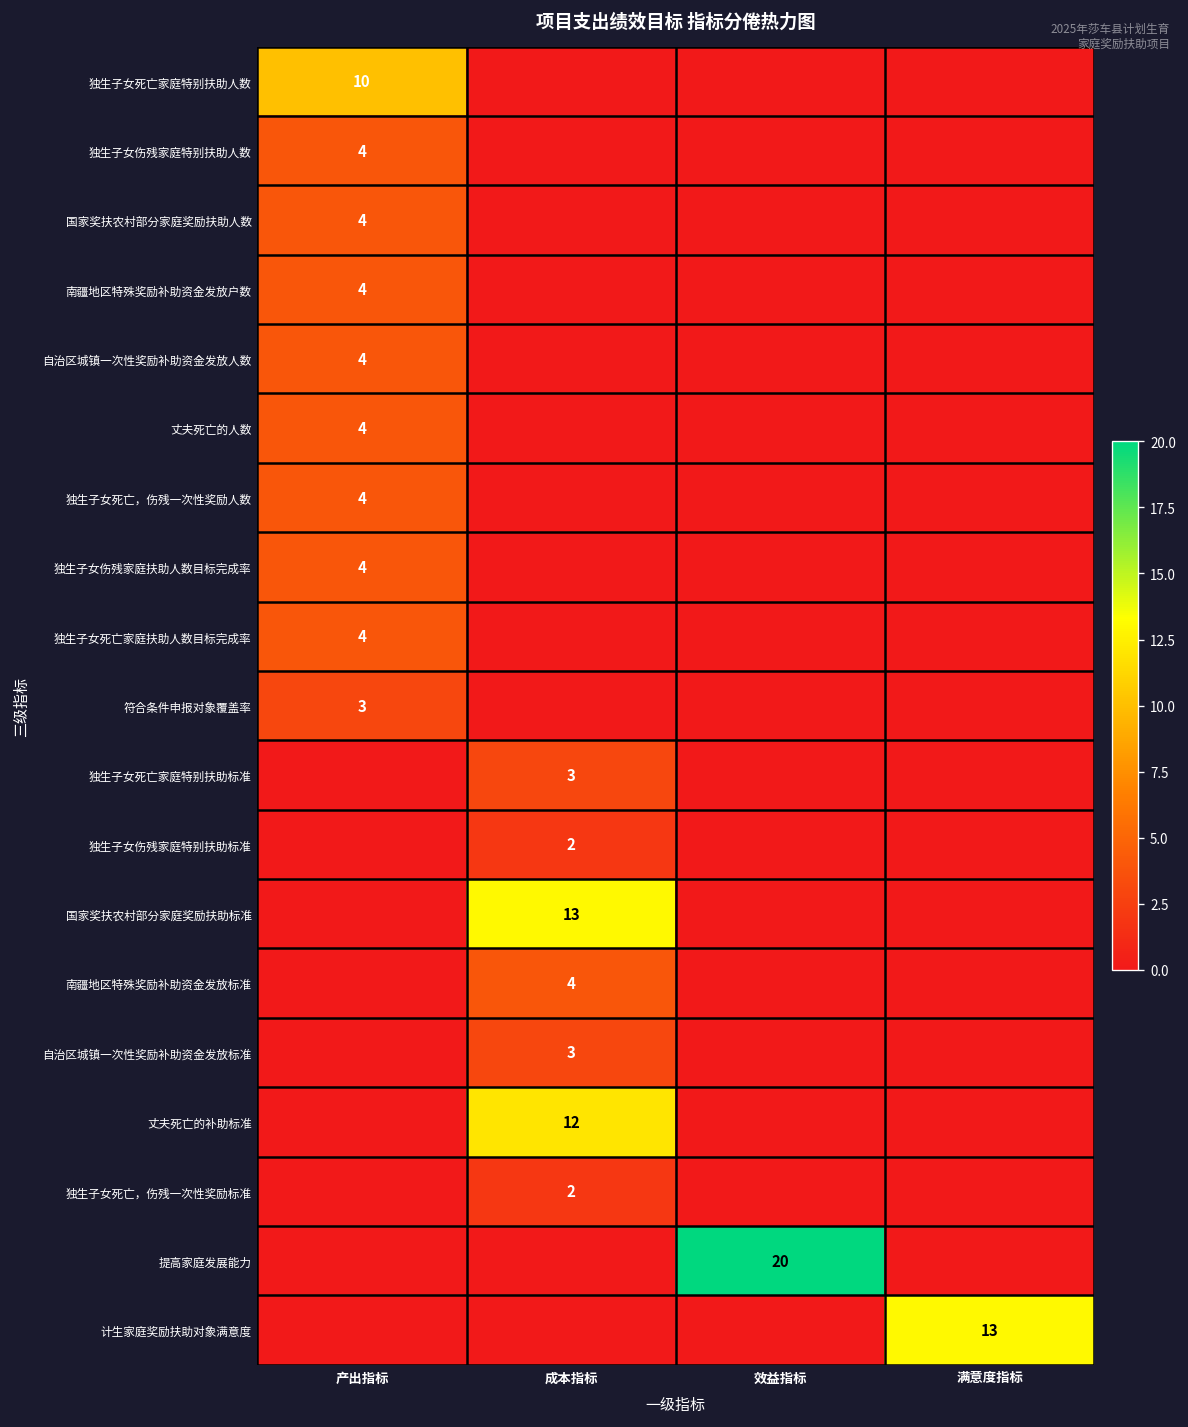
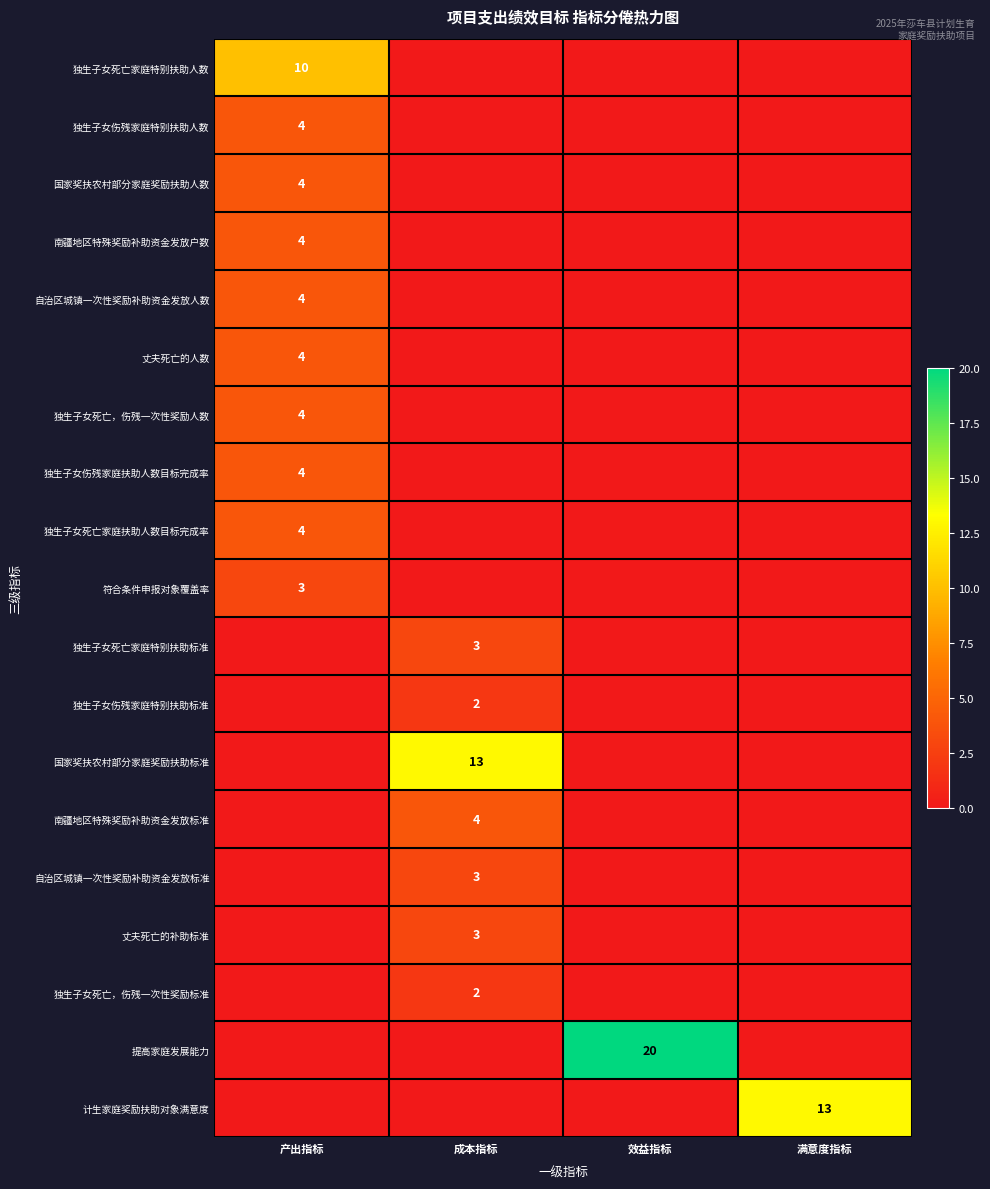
  {
    "独生子女死亡家庭特别扶助人数": {
      "产出指标": 10
    },
    "独生子女伤残家庭特别扶助人数": {
      "产出指标": 4
    },
    "国家奖扶农村部分家庭奖励扶助人数": {
      "产出指标": 4
    },
    "南疆地区特殊奖励补助资金发放户数": {
      "产出指标": 4
    },
    "自治区城镇一次性奖励补助资金发放人数": {
      "产出指标": 4
    },
    "丈夫死亡的人数": {
      "产出指标": 4
    },
    "独生子女死亡，伤残一次性奖励人数": {
      "产出指标": 4
    },
    "独生子女伤残家庭扶助人数目标完成率": {
      "产出指标": 4
    },
    "独生子女死亡家庭扶助人数目标完成率": {
      "产出指标": 4
    },
    "符合条件申报对象覆盖率": {
      "产出指标": 3
    },
    "独生子女死亡家庭特别扶助标准": {
      "成本指标": 3
    },
    "独生子女伤残家庭特别扶助标准": {
      "成本指标": 2
    },
    "国家奖扶农村部分家庭奖励扶助标准": {
      "成本指标": 13
    },
    "南疆地区特殊奖励补助资金发放标准": {
      "成本指标": 4
    },
    "自治区城镇一次性奖励补助资金发放标准": {
      "成本指标": 3
    },
    "丈夫死亡的补助标准": {
-     "成本指标": 12
+     "成本指标": 3
    },
    "独生子女死亡，伤残一次性奖励标准": {
      "成本指标": 2
    },
    "提高家庭发展能力": {
      "效益指标": 20
    },
    "计生家庭奖励扶助对象满意度": {
      "满意度指标": 13
    }
  }
